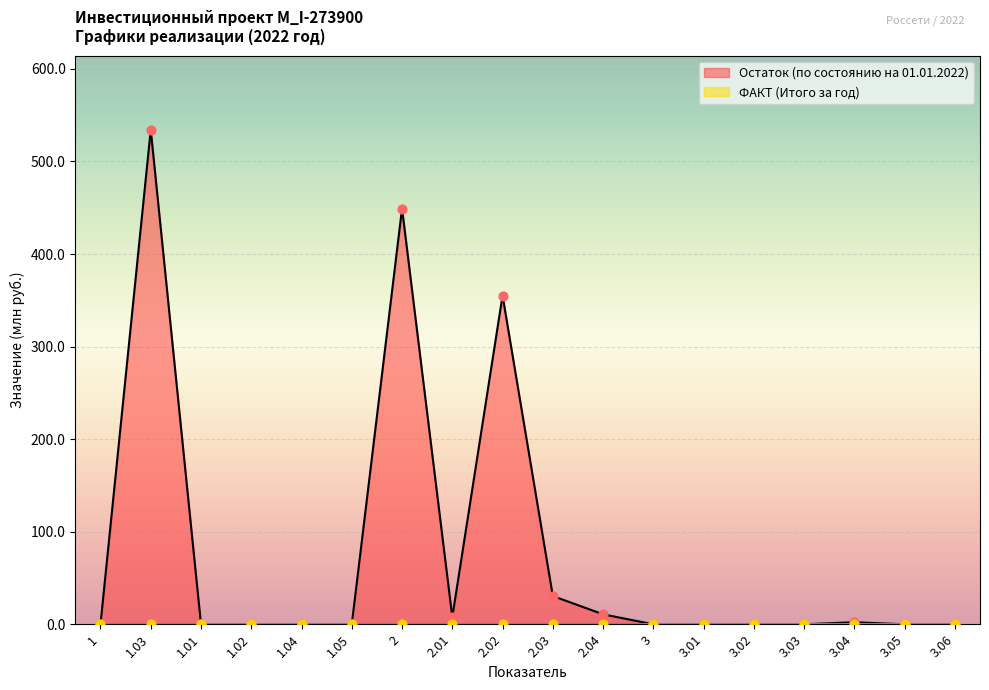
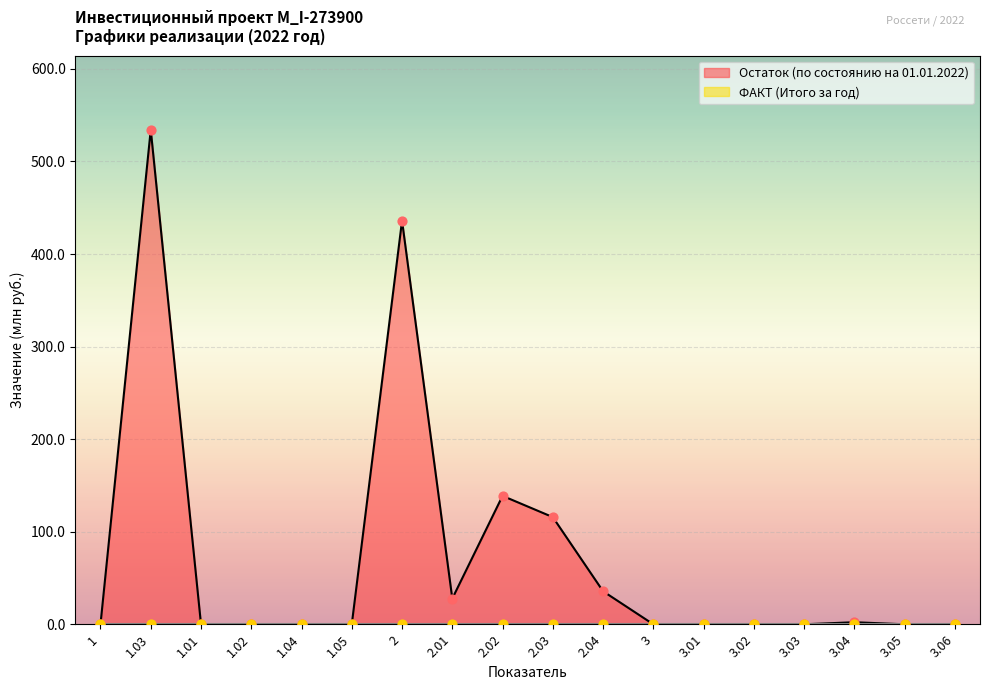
  {
    "Остаток (по состоянию на 01.01.2022)": {
      "1.03": 530,
-     "2": 450,
-     "2.01": 10,
-     "2.02": 360,
-     "2.03": 30,
-     "2.04": 10
+     "2": 440,
+     "2.01": 30,
+     "2.02": 140,
+     "2.03": 120,
+     "2.04": 40
    },
    "ФАКТ (Итого за год)": {
      "1.03": 0,
      "2": 0,
      "2.01": 0,
      "2.02": 0,
      "2.03": 0,
      "2.04": 0
    }
  }
